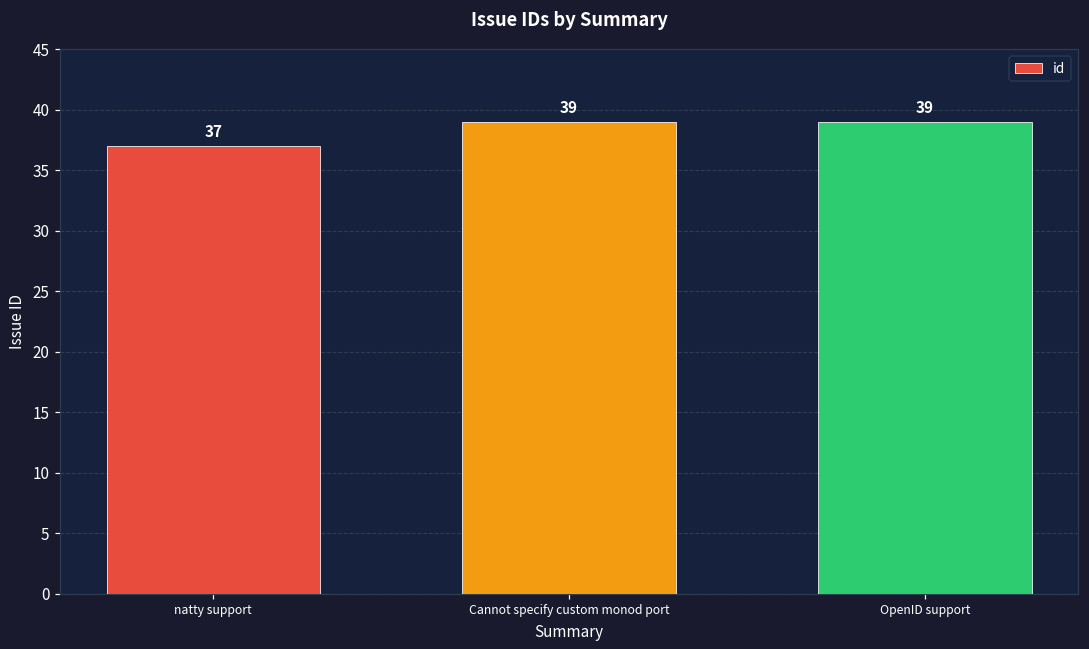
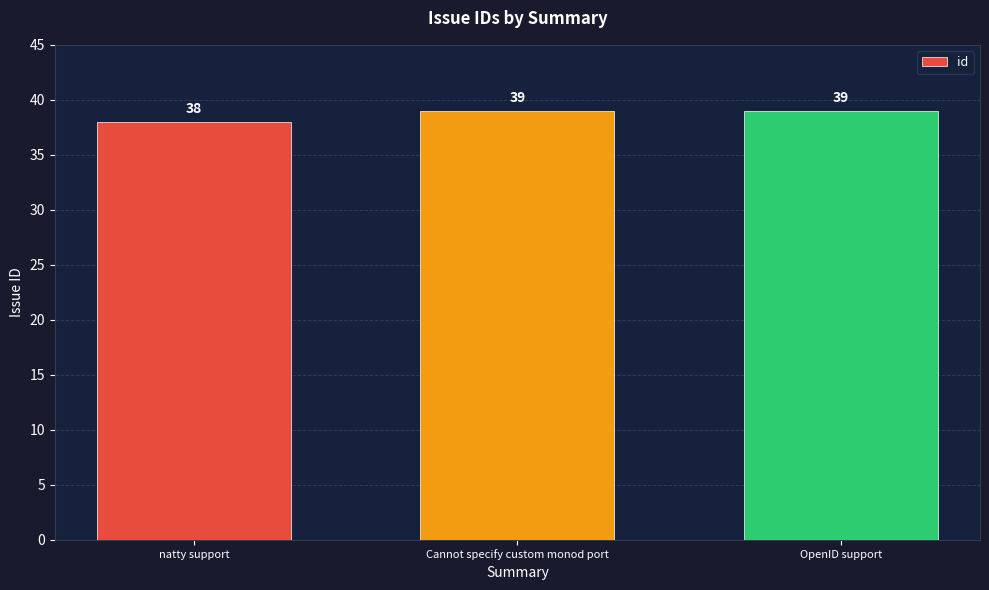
  {
-   "natty support": 37,
+   "natty support": 38,
    "Cannot specify custom monod port": 39,
    "OpenID support": 39
  }
